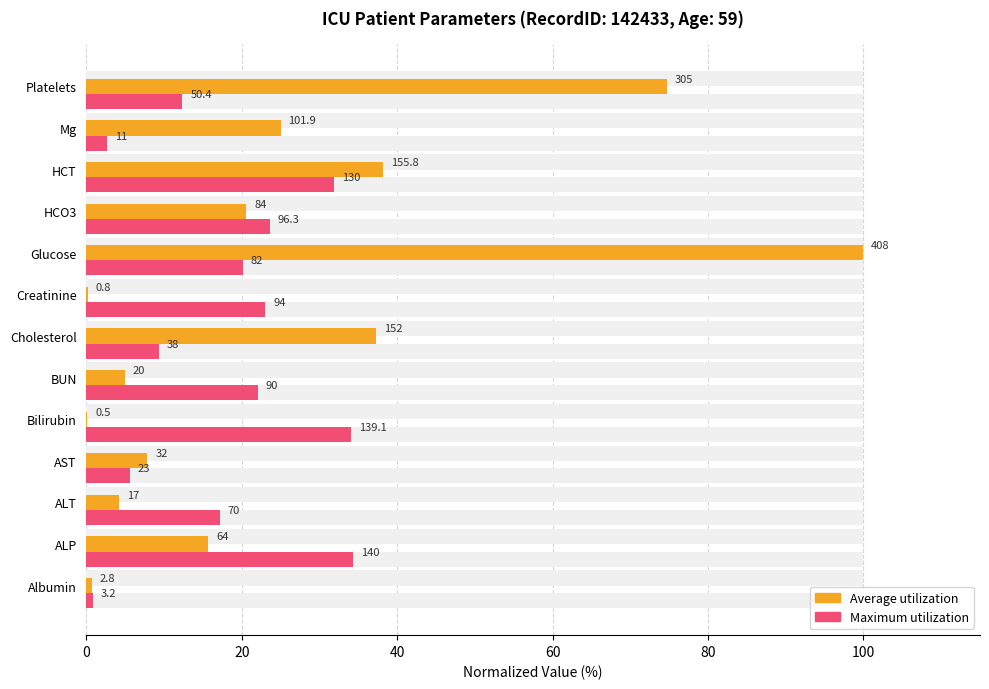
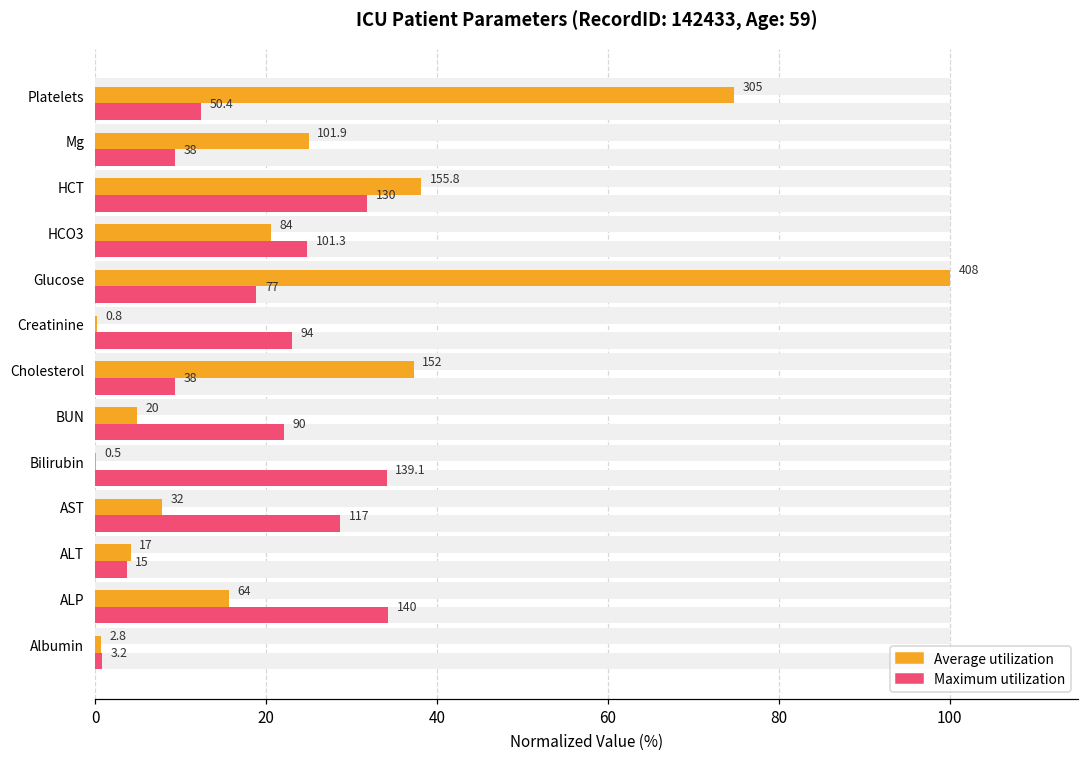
  {
    "Average utilization": {
      "HCO3": 21,
      "BUN": 5,
      "ALT": 4,
      "ALP": 16,
      "Albumin": 1
    },
    "Maximum utilization": {
-     "Mg": 11,
-     "HCO3": 96.3,
-     "Glucose": 82,
-     "AST": 23,
-     "ALT": 70
+     "Mg": 38,
+     "HCO3": 101.3,
+     "Glucose": 77,
+     "AST": 117,
+     "ALT": 15
    }
  }
